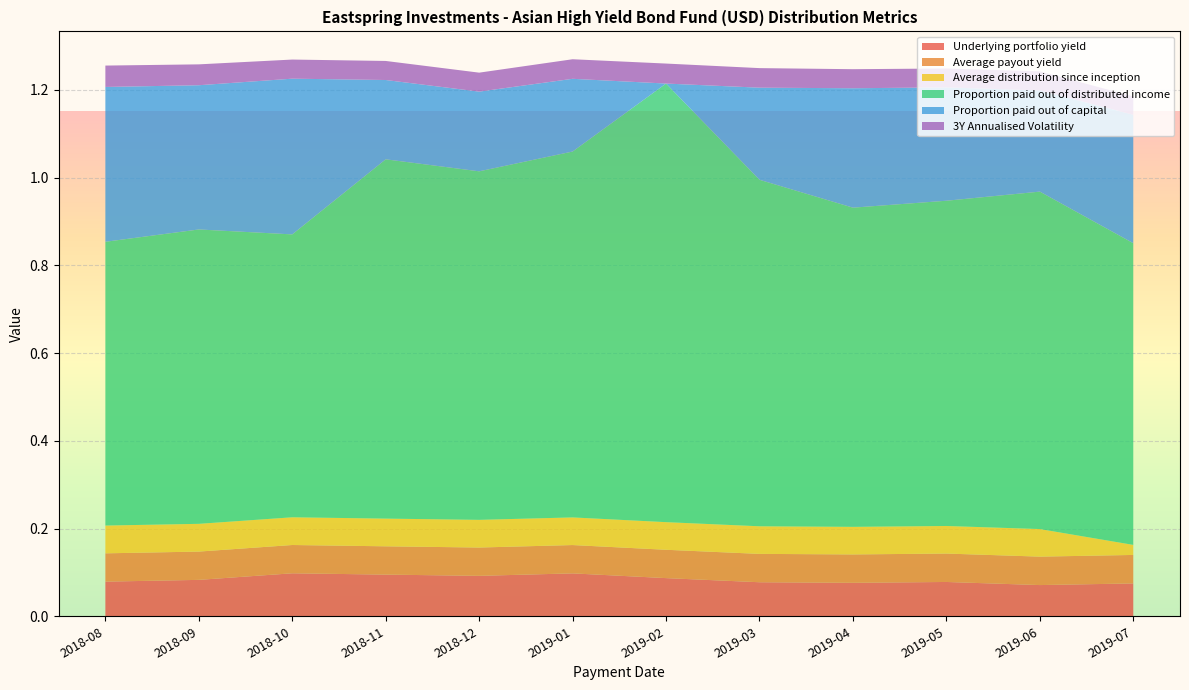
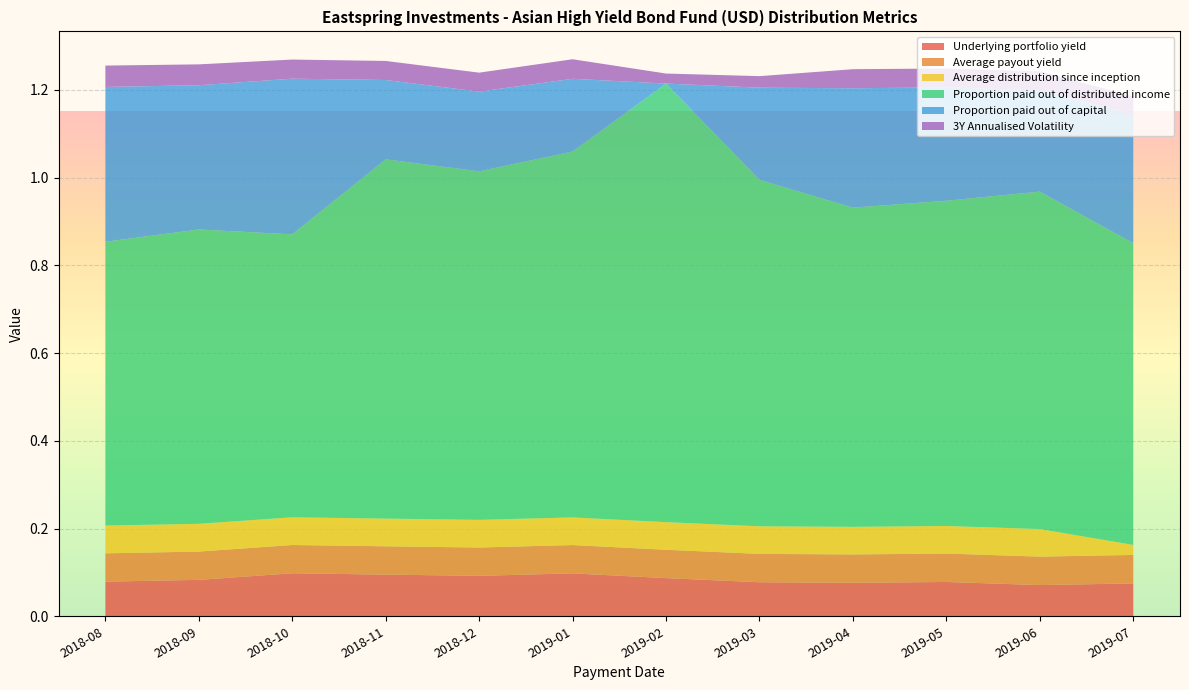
  {
    "Average distribution since inception": {
      "2018-08": 0.06,
      "2018-09": 0.06,
      "2018-10": 0.06,
      "2018-11": 0.06,
      "2018-12": 0.06,
      "2019-01": 0.06,
      "2019-02": 0.06,
      "2019-03": 0.06,
      "2019-04": 0.06,
      "2019-05": 0.06,
      "2019-06": 0.06,
      "2019-07": 0.02
    },
    "Proportion paid out of distributed income": {
      "2018-08": 0.65,
      "2018-09": 0.67,
      "2018-10": 0.64,
      "2018-11": 0.82,
      "2018-12": 0.79,
      "2019-01": 0.83,
      "2019-03": 0.79,
      "2019-04": 0.73,
      "2019-05": 0.74,
      "2019-06": 0.77,
      "2019-07": 0.69
    },
    "Proportion paid out of capital": {
      "2018-08": 0.35,
      "2018-09": 0.33,
      "2018-10": 0.36,
      "2018-11": 0.18,
      "2018-12": 0.18,
      "2019-01": 0.17,
      "2019-03": 0.21,
      "2019-04": 0.27
    },
    "3Y Annualised Volatility": {
      "2018-08": 0.05,
      "2018-09": 0.05,
      "2018-10": 0.04,
      "2018-11": 0.04,
      "2018-12": 0.04,
      "2019-01": 0.04,
-     "2019-02": 0.05,
-     "2019-03": 0.04,
+     "2019-02": 0.02,
+     "2019-03": 0.03,
      "2019-04": 0.04
    }
  }
